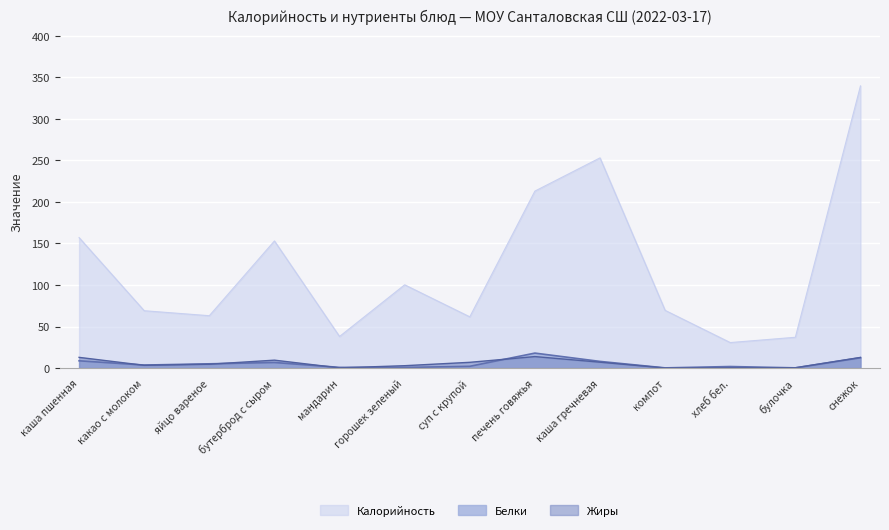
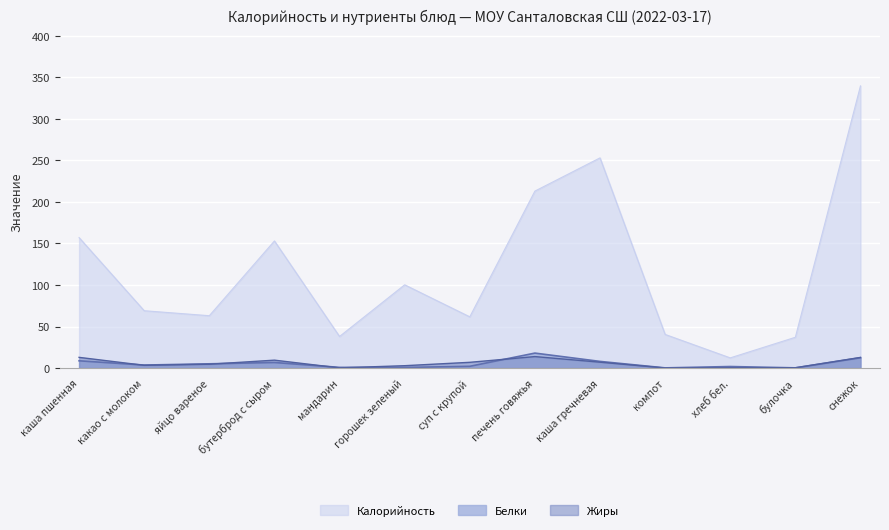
  {
    "Калорийность": {
      "каша пшенная": 160,
      "какао с молоком": 70,
      "яйцо вареное": 60,
      "бутерброд с сыром": 150,
      "мандарин": 40,
      "горошек зеленый": 100,
      "суп с крупой": 60,
      "печень говяжья": 210,
      "каша гречневая": 250,
-     "компот": 70,
-     "хлеб бел.": 30,
+     "компот": 40,
+     "хлеб бел.": 10,
      "булочка": 40,
      "снежок": 340
    }
  }
